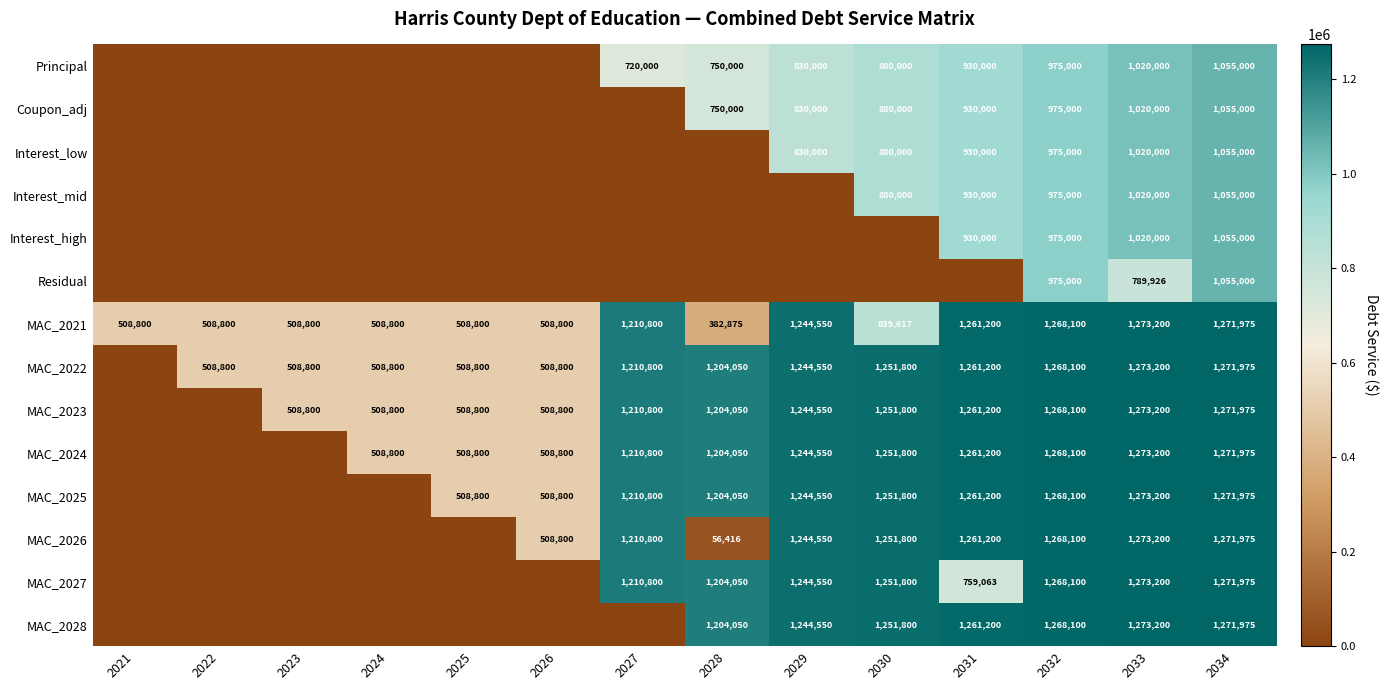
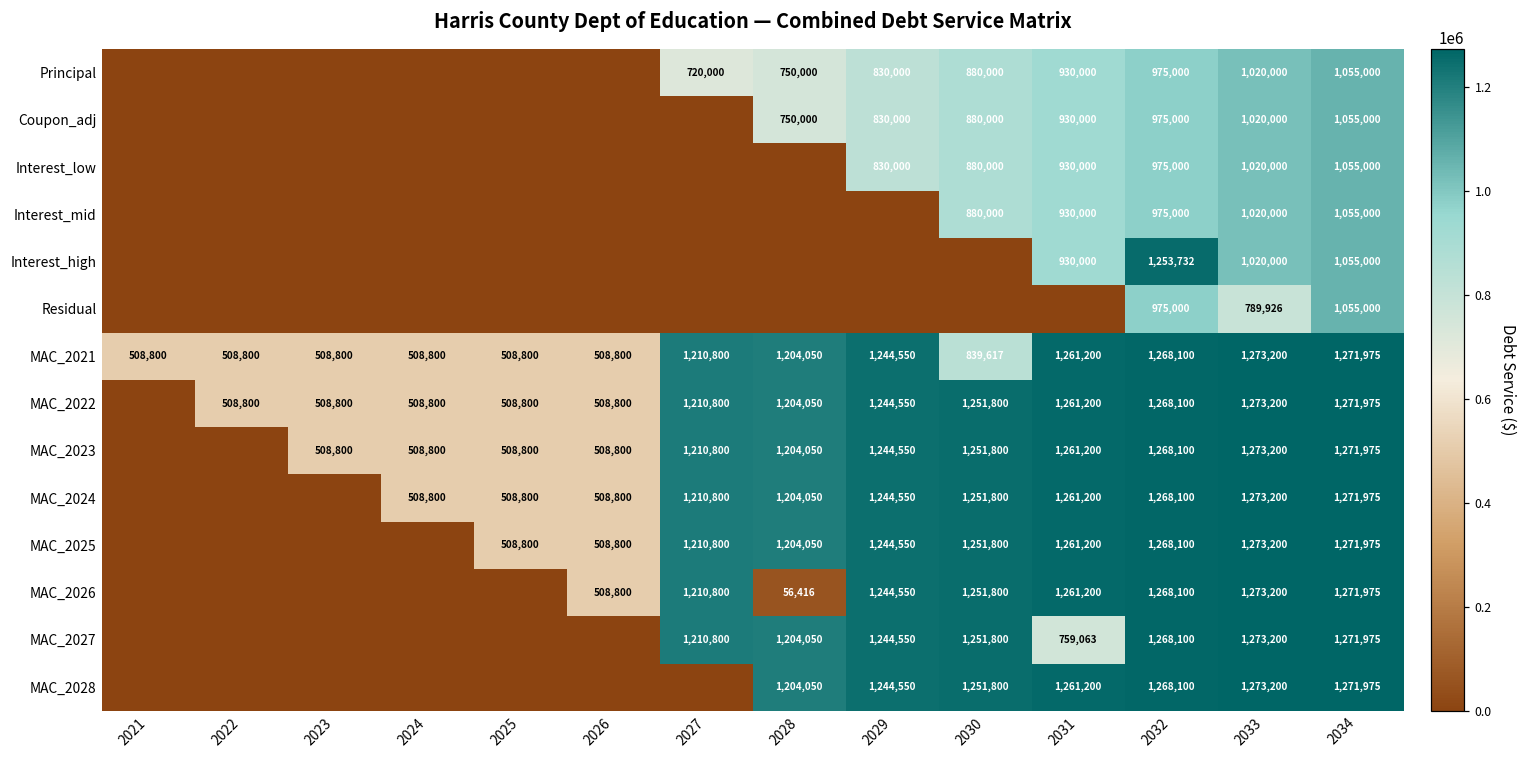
  {
    "Principal": {
      "2027": "720,000",
      "2028": "750,000",
      "2029": "830,000",
      "2030": "880,000",
      "2031": "930,000",
      "2032": "975,000",
      "2033": "1,020,000",
      "2034": "1,055,000"
    },
    "Coupon_adj": {
      "2028": "750,000",
      "2029": "830,000",
      "2030": "880,000",
      "2031": "930,000",
      "2032": "975,000",
      "2033": "1,020,000",
      "2034": "1,055,000"
    },
    "Interest_low": {
      "2029": "830,000",
      "2030": "880,000",
      "2031": "930,000",
      "2032": "975,000",
      "2033": "1,020,000",
      "2034": "1,055,000"
    },
    "Interest_mid": {
      "2030": "880,000",
      "2031": "930,000",
      "2032": "975,000",
      "2033": "1,020,000",
      "2034": "1,055,000"
    },
    "Interest_high": {
      "2031": "930,000",
-     "2032": "975,000",
+     "2032": "1,253,732",
      "2033": "1,020,000",
      "2034": "1,055,000"
    },
    "Residual": {
      "2032": "975,000",
      "2033": "789,926",
      "2034": "1,055,000"
    },
    "MAC_2021": {
      "2021": "508,800",
      "2022": "508,800",
      "2023": "508,800",
      "2024": "508,800",
      "2025": "508,800",
      "2026": "508,800",
      "2027": "1,210,800",
-     "2028": "382,875",
+     "2028": "1,204,050",
      "2029": "1,244,550",
      "2030": "839,617",
      "2031": "1,261,200",
      "2032": "1,268,100",
      "2033": "1,273,200",
      "2034": "1,271,975"
    },
    "MAC_2022": {
      "2022": "508,800",
      "2023": "508,800",
      "2024": "508,800",
      "2025": "508,800",
      "2026": "508,800",
      "2027": "1,210,800",
      "2028": "1,204,050",
      "2029": "1,244,550",
      "2030": "1,251,800",
      "2031": "1,261,200",
      "2032": "1,268,100",
      "2033": "1,273,200",
      "2034": "1,271,975"
    },
    "MAC_2023": {
      "2023": "508,800",
      "2024": "508,800",
      "2025": "508,800",
      "2026": "508,800",
      "2027": "1,210,800",
      "2028": "1,204,050",
      "2029": "1,244,550",
      "2030": "1,251,800",
      "2031": "1,261,200",
      "2032": "1,268,100",
      "2033": "1,273,200",
      "2034": "1,271,975"
    },
    "MAC_2024": {
      "2024": "508,800",
      "2025": "508,800",
      "2026": "508,800",
      "2027": "1,210,800",
      "2028": "1,204,050",
      "2029": "1,244,550",
      "2030": "1,251,800",
      "2031": "1,261,200",
      "2032": "1,268,100",
      "2033": "1,273,200",
      "2034": "1,271,975"
    },
    "MAC_2025": {
      "2025": "508,800",
      "2026": "508,800",
      "2027": "1,210,800",
      "2028": "1,204,050",
      "2029": "1,244,550",
      "2030": "1,251,800",
      "2031": "1,261,200",
      "2032": "1,268,100",
      "2033": "1,273,200",
      "2034": "1,271,975"
    },
    "MAC_2026": {
      "2026": "508,800",
      "2027": "1,210,800",
      "2028": "56,416",
      "2029": "1,244,550",
      "2030": "1,251,800",
      "2031": "1,261,200",
      "2032": "1,268,100",
      "2033": "1,273,200",
      "2034": "1,271,975"
    },
    "MAC_2027": {
      "2027": "1,210,800",
      "2028": "1,204,050",
      "2029": "1,244,550",
      "2030": "1,251,800",
      "2031": "759,063",
      "2032": "1,268,100",
      "2033": "1,273,200",
      "2034": "1,271,975"
    },
    "MAC_2028": {
      "2028": "1,204,050",
      "2029": "1,244,550",
      "2030": "1,251,800",
      "2031": "1,261,200",
      "2032": "1,268,100",
      "2033": "1,273,200",
      "2034": "1,271,975"
    }
  }
